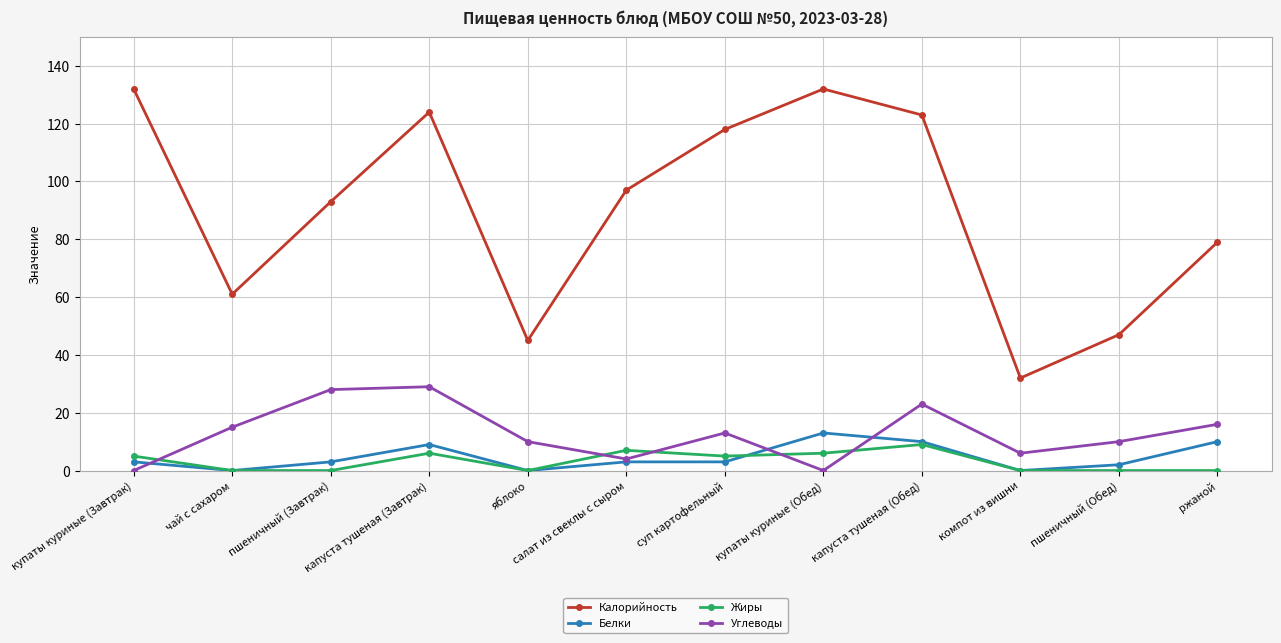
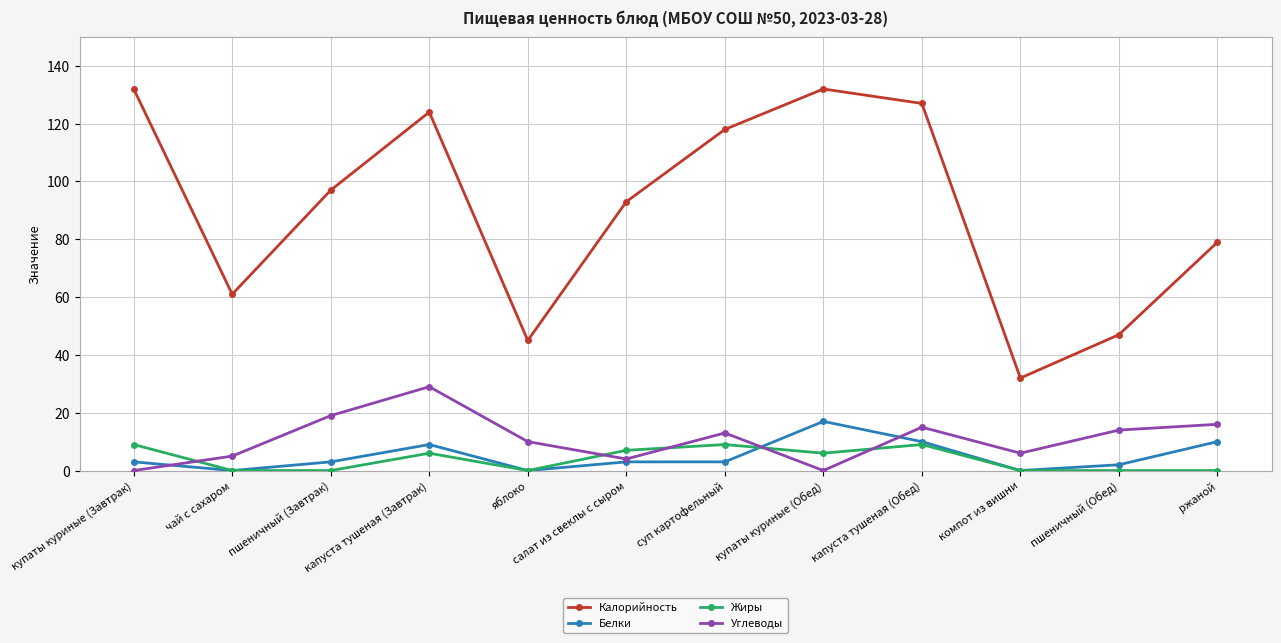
  {
    "Калорийность": {
      "купаты куриные (Завтрак)": 132,
      "чай с сахаром": 61,
-     "пшеничный (Завтрак)": 93,
+     "пшеничный (Завтрак)": 97,
      "капуста тушеная (Завтрак)": 124,
      "яблоко": 45,
-     "салат из свеклы с сыром": 97,
+     "салат из свеклы с сыром": 93,
      "суп картофельный": 118,
      "купаты куриные (Обед)": 132,
-     "капуста тушеная (Обед)": 123,
+     "капуста тушеная (Обед)": 127,
      "компот из вишни": 32,
      "пшеничный (Обед)": 47,
      "ржаной": 79
    },
    "Белки": {
      "купаты куриные (Завтрак)": 3,
      "пшеничный (Завтрак)": 3,
      "капуста тушеная (Завтрак)": 9,
      "салат из свеклы с сыром": 3,
      "суп картофельный": 3,
-     "купаты куриные (Обед)": 13,
+     "купаты куриные (Обед)": 17,
      "капуста тушеная (Обед)": 10,
      "пшеничный (Обед)": 2,
      "ржаной": 10
    },
    "Жиры": {
-     "купаты куриные (Завтрак)": 5,
+     "купаты куриные (Завтрак)": 9,
      "пшеничный (Завтрак)": 0,
      "капуста тушеная (Завтрак)": 6,
      "салат из свеклы с сыром": 7,
-     "суп картофельный": 5,
+     "суп картофельный": 9,
      "купаты куриные (Обед)": 6,
      "капуста тушеная (Обед)": 9,
      "пшеничный (Обед)": 0,
      "ржаной": 0
    },
    "Углеводы": {
      "купаты куриные (Завтрак)": 0,
-     "чай с сахаром": 15,
-     "пшеничный (Завтрак)": 28,
+     "чай с сахаром": 5,
+     "пшеничный (Завтрак)": 19,
      "капуста тушеная (Завтрак)": 29,
      "яблоко": 10,
      "салат из свеклы с сыром": 4,
      "суп картофельный": 13,
      "купаты куриные (Обед)": 0,
-     "капуста тушеная (Обед)": 23,
+     "капуста тушеная (Обед)": 15,
      "компот из вишни": 6,
-     "пшеничный (Обед)": 10,
+     "пшеничный (Обед)": 14,
      "ржаной": 16
    }
  }
